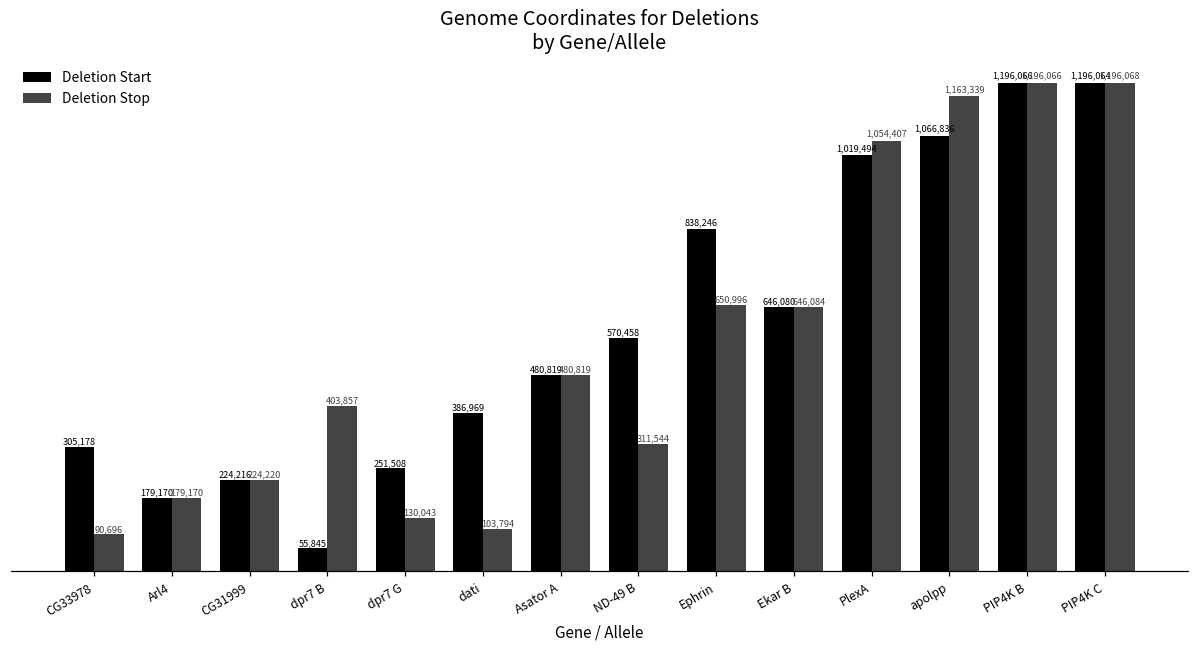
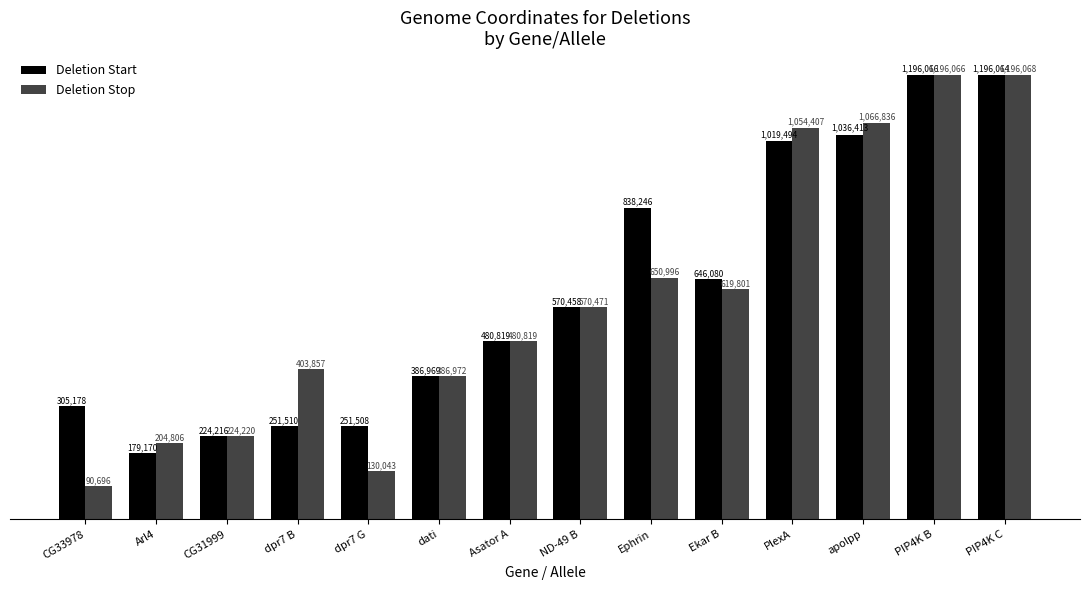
  {
    "Deletion Start": {
      "CG33978": "305,178",
      "Arl4": "179,170",
      "CG31999": "224,216",
-     "dpr7 B": "55,845",
+     "dpr7 B": "251,510",
      "dpr7 G": "251,508",
      "dati": "386,969",
      "Asator A": "480,819",
      "ND-49 B": "570,458",
      "Ephrin": "838,246",
      "Ekar B": "646,080",
      "PlexA": "1,019,494",
-     "apolpp": "1,066,836"
+     "apolpp": "1,036,413"
    },
    "Deletion Stop": {
      "CG33978": "90,696",
-     "Arl4": "179,170",
+     "Arl4": "204,806",
      "CG31999": "224,220",
      "dpr7 B": "403,857",
      "dpr7 G": "130,043",
-     "dati": "103,794",
+     "dati": "386,972",
      "Asator A": "480,819",
-     "ND-49 B": "311,544",
+     "ND-49 B": "570,471",
      "Ephrin": "650,996",
-     "Ekar B": "646,084",
+     "Ekar B": "619,801",
      "PlexA": "1,054,407",
-     "apolpp": "1,163,339"
+     "apolpp": "1,066,836"
    }
  }
